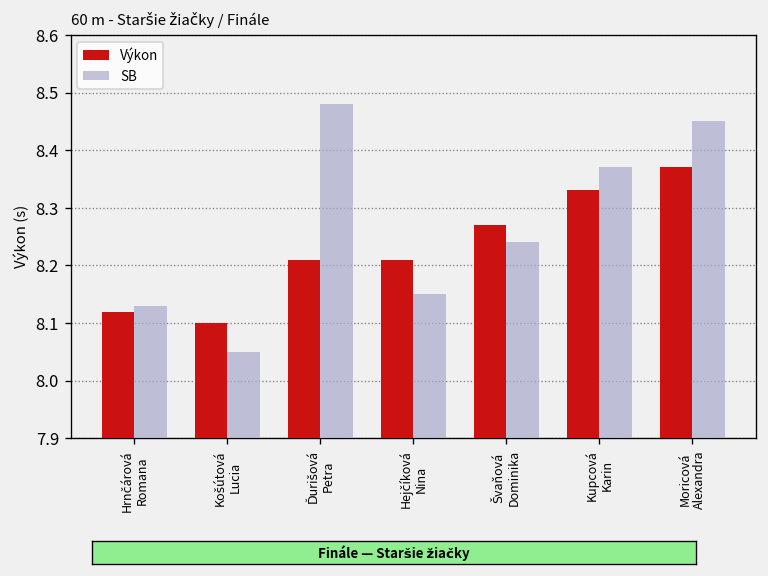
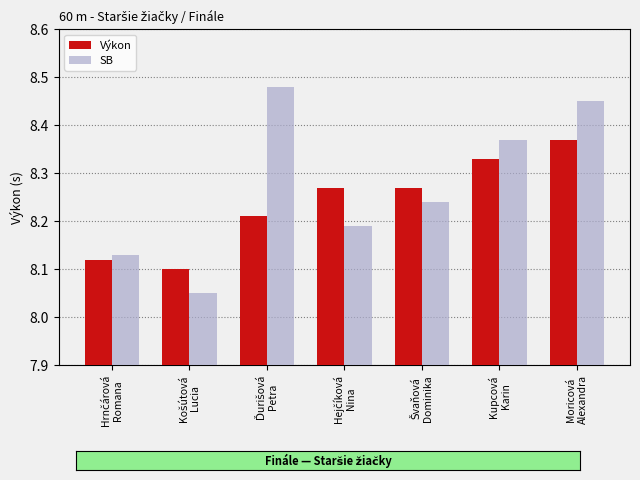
  {
    "Výkon": {
      "Hrnčárová Romana": 8.12,
      "Košútová Lucia": 8.10,
      "Ďurišová Petra": 8.21,
-     "Hejčíková Nina": 8.21,
+     "Hejčíková Nina": 8.27,
      "Švaňová Dominika": 8.27,
      "Kupcová Karin": 8.33,
      "Moricová Alexandra": 8.37
    },
    "SB": {
      "Hrnčárová Romana": 8.13,
      "Košútová Lucia": 8.05,
      "Ďurišová Petra": 8.48,
-     "Hejčíková Nina": 8.15,
+     "Hejčíková Nina": 8.19,
      "Švaňová Dominika": 8.24,
      "Kupcová Karin": 8.37,
      "Moricová Alexandra": 8.45
    }
  }
